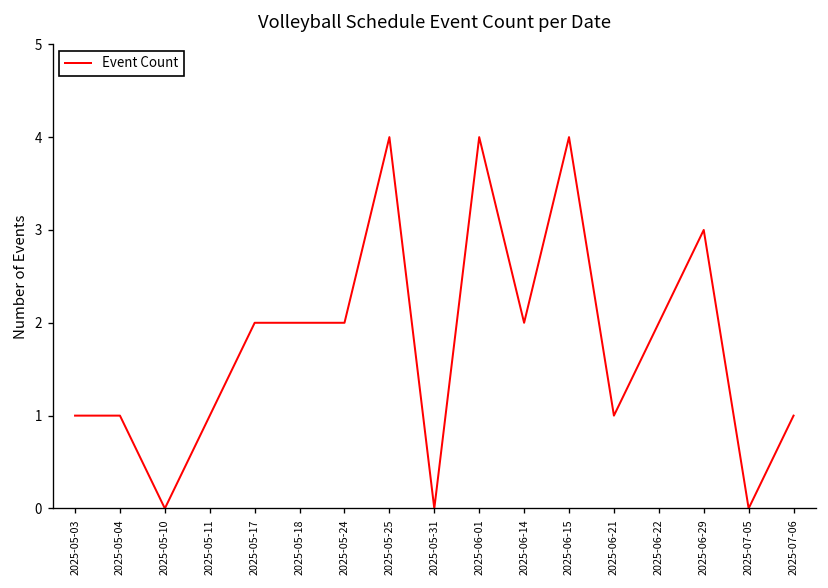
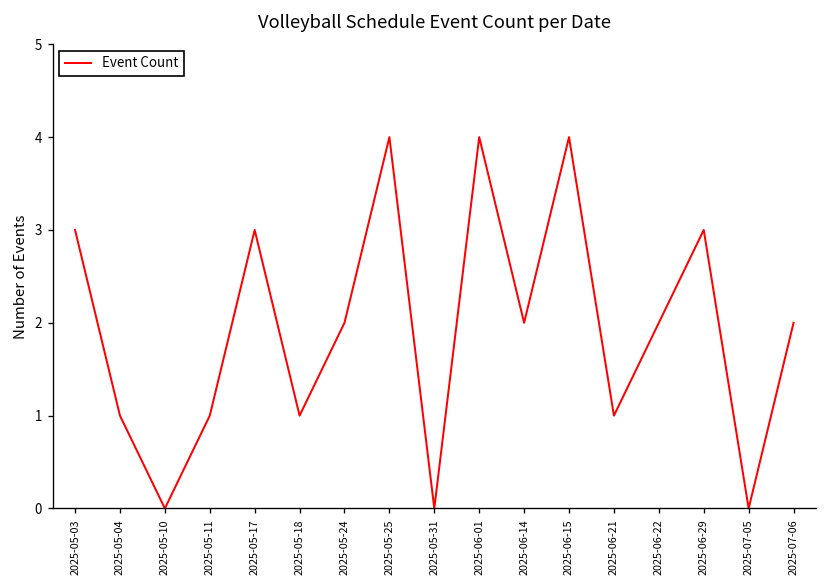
  {
-   "2025-05-03": 1,
+   "2025-05-03": 3,
    "2025-05-04": 1,
    "2025-05-10": 0,
    "2025-05-11": 1,
-   "2025-05-17": 2,
-   "2025-05-18": 2,
+   "2025-05-17": 3,
+   "2025-05-18": 1,
    "2025-05-24": 2,
    "2025-05-25": 4,
    "2025-05-31": 0,
    "2025-06-01": 4,
    "2025-06-14": 2,
    "2025-06-15": 4,
    "2025-06-21": 1,
    "2025-06-22": 2,
    "2025-06-29": 3,
    "2025-07-05": 0,
-   "2025-07-06": 1
+   "2025-07-06": 2
  }
